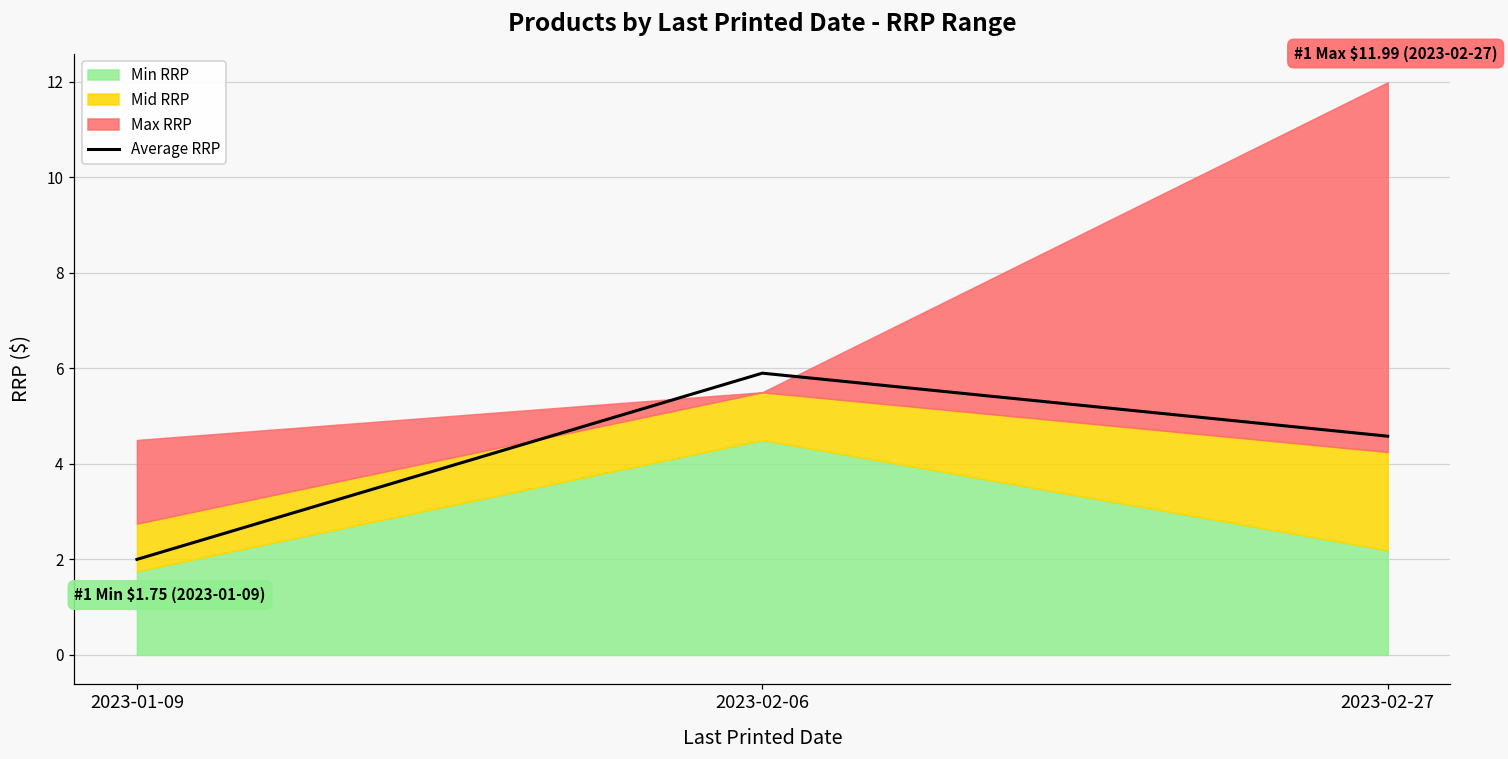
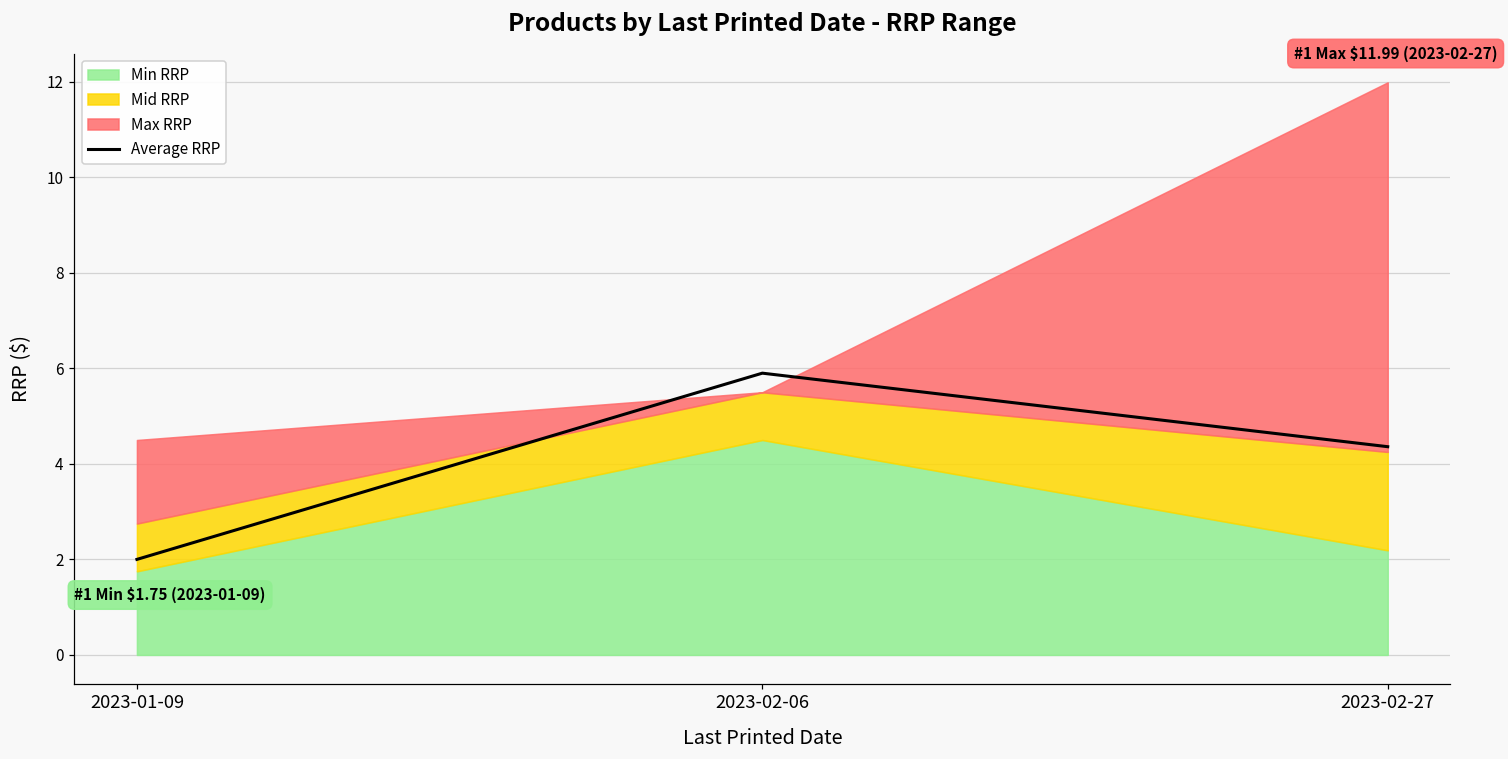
  {
    "Average RRP": {
      "2023-01-09": 2.0,
      "2023-02-06": 5.9,
-     "2023-02-27": 4.6
+     "2023-02-27": 4.4
    },
    "Min RRP": {
      "2023-02-06": 4.5,
      "2023-02-27": 2.2
    }
  }
